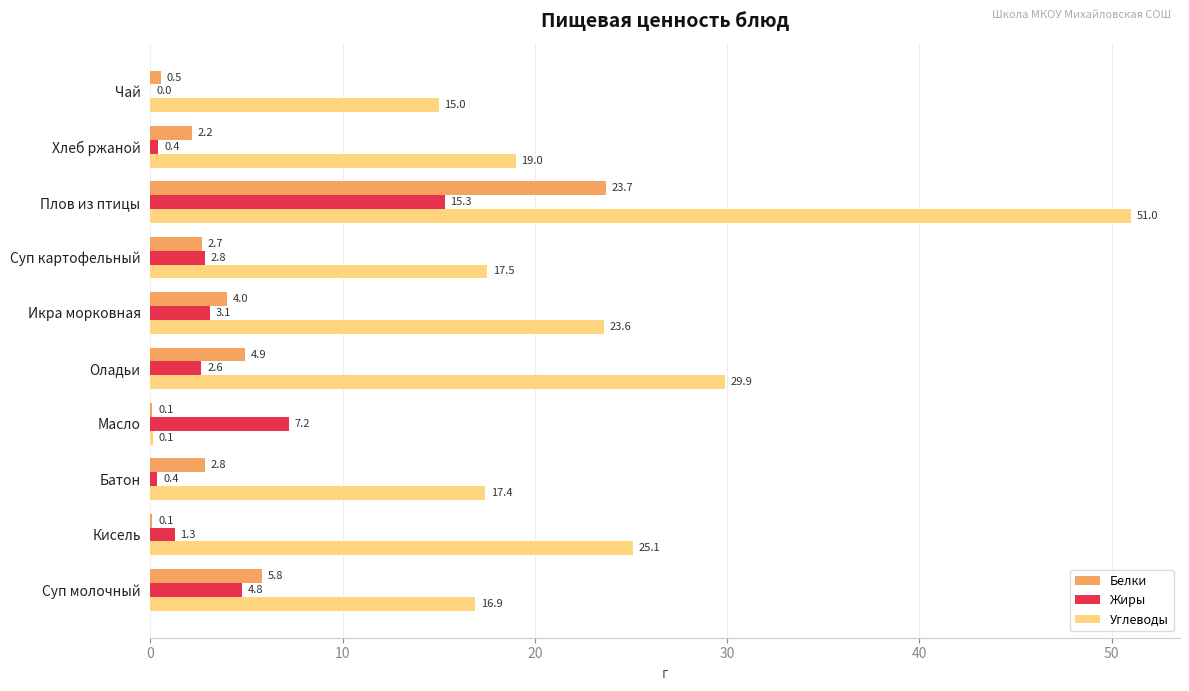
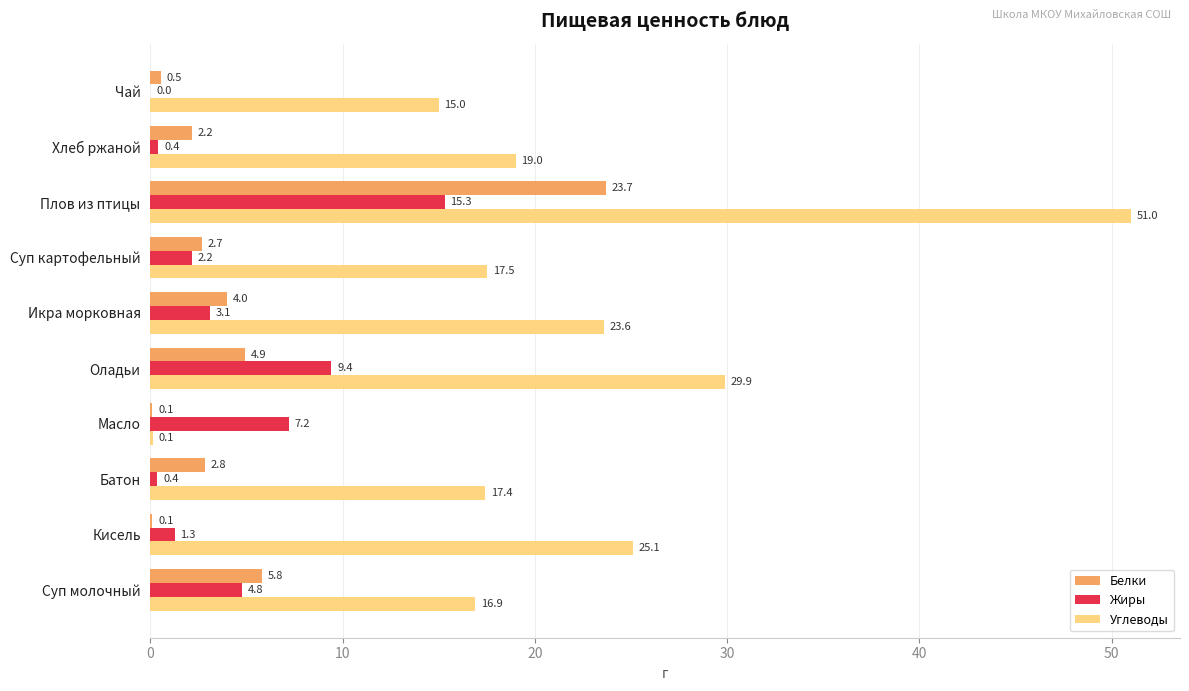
  {
    "Жиры": {
      "Чай": 0.0,
      "Хлеб ржаной": 0.4,
      "Плов из птицы": 15.3,
-     "Суп картофельный": 2.8,
+     "Суп картофельный": 2.2,
      "Икра морковная": 3.1,
-     "Оладьи": 2.6,
+     "Оладьи": 9.4,
      "Масло": 7.2,
      "Батон": 0.4,
      "Кисель": 1.3,
      "Суп молочный": 4.8
    }
  }
